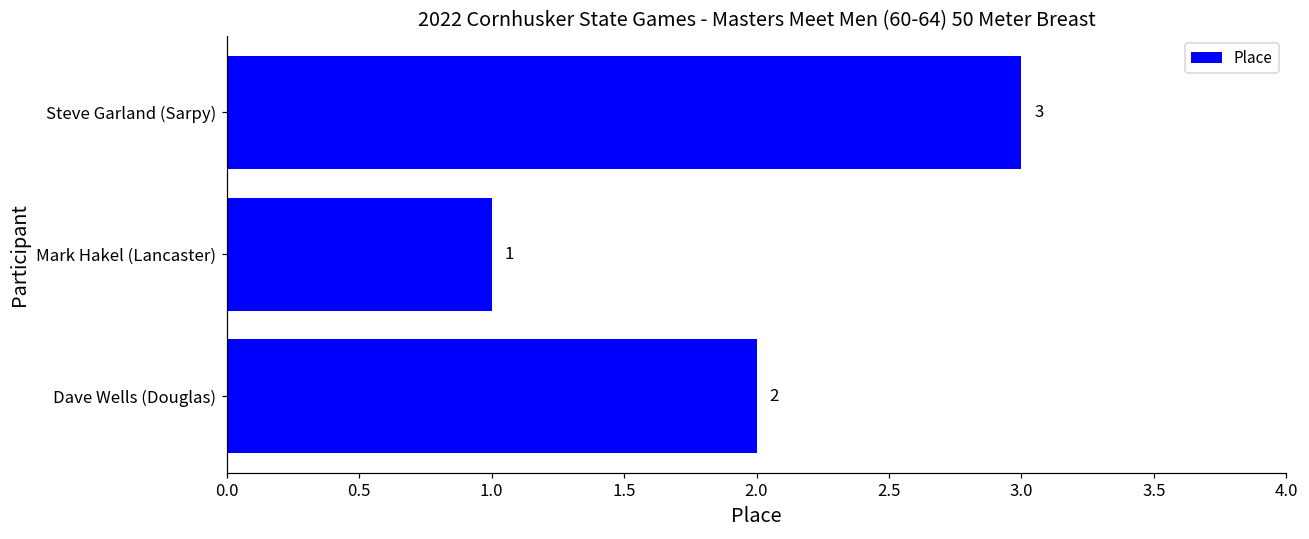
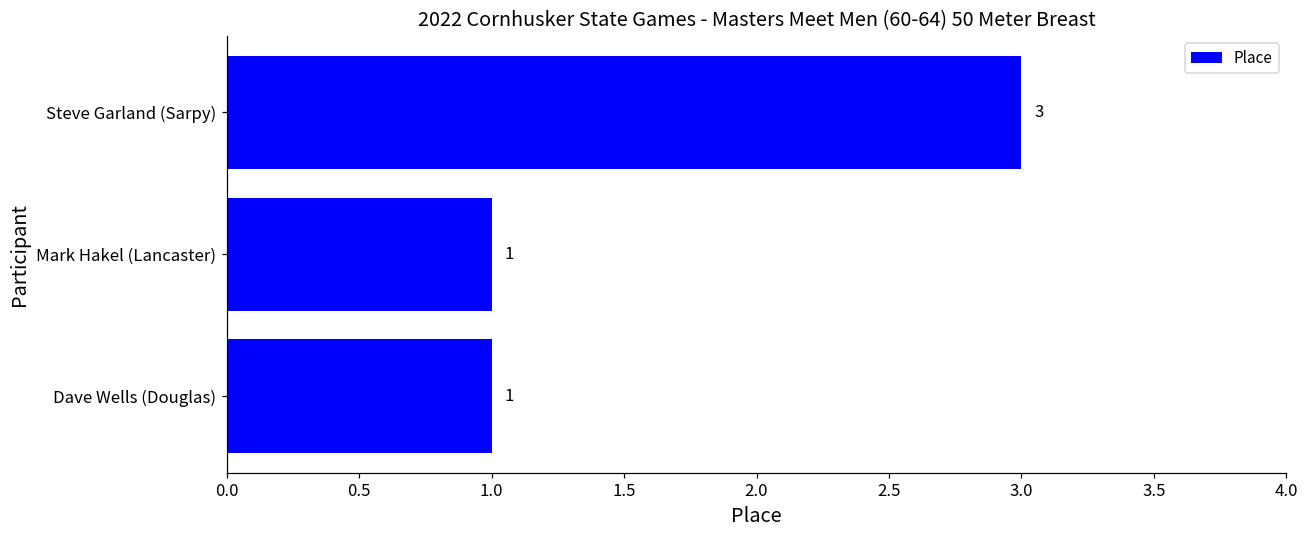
  {
    "Steve Garland (Sarpy)": 3,
    "Mark Hakel (Lancaster)": 1,
-   "Dave Wells (Douglas)": 2
+   "Dave Wells (Douglas)": 1
  }
